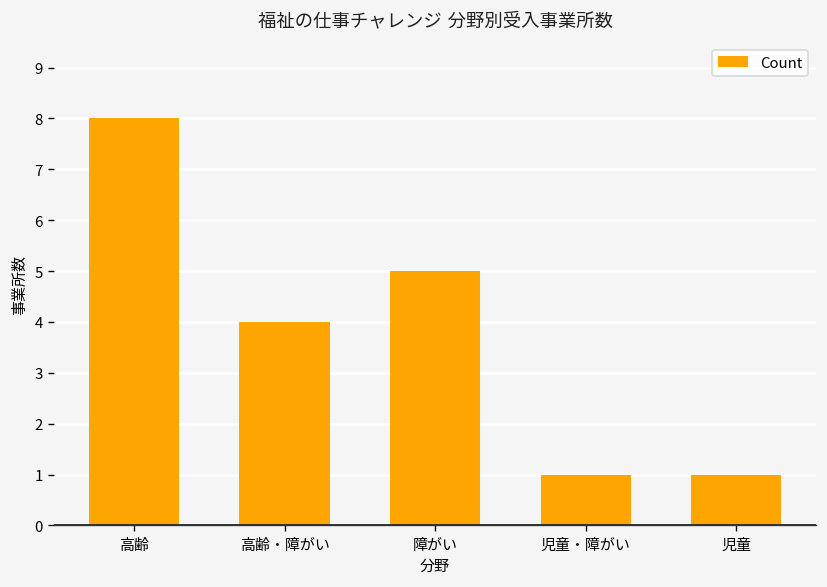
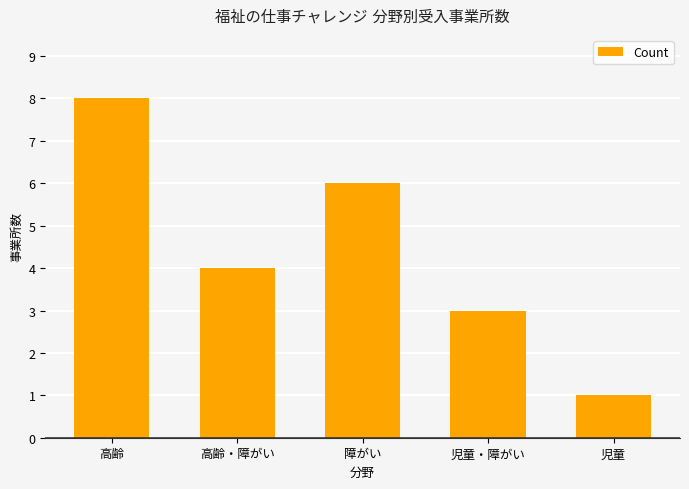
  {
    "高齢": 8,
    "高齢・障がい": 4,
-   "障がい": 5,
-   "児童・障がい": 1,
+   "障がい": 6,
+   "児童・障がい": 3,
    "児童": 1
  }
